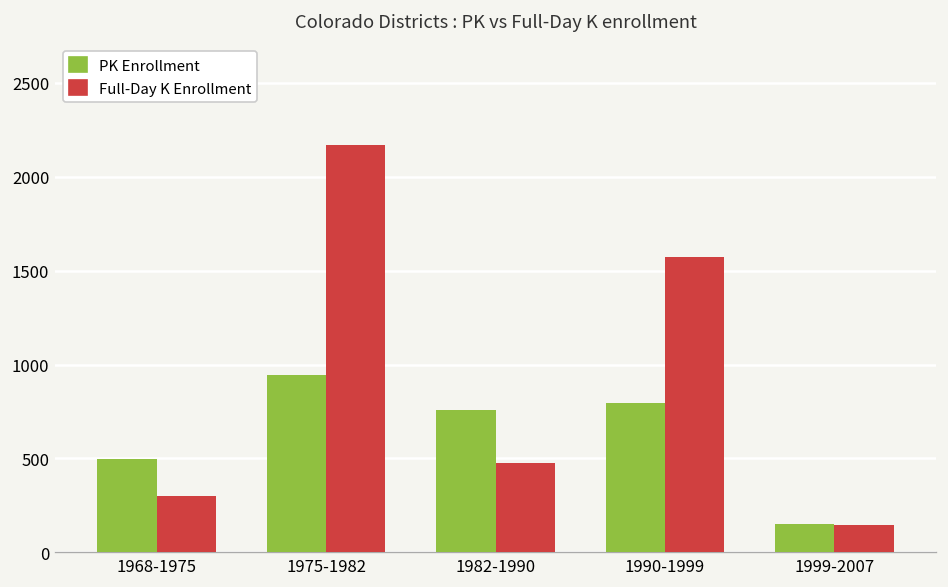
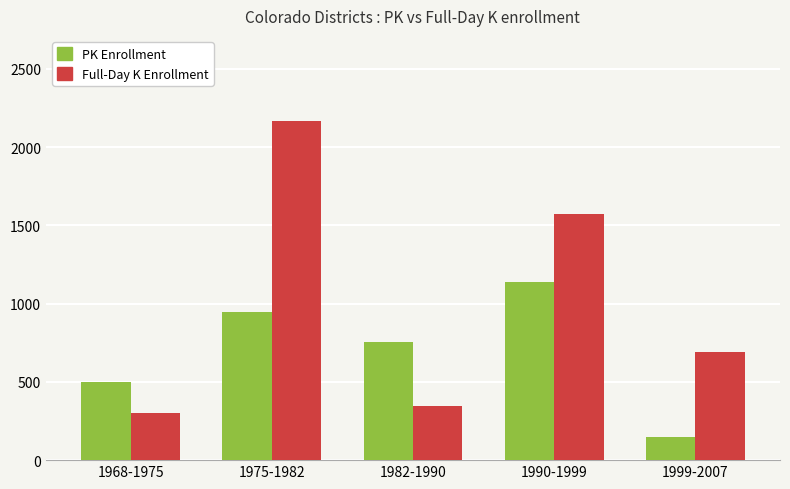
  {
    "PK Enrollment": {
      "1968-1975": 500,
      "1975-1982": 940,
      "1982-1990": 760,
-     "1990-1999": 800,
+     "1990-1999": 1140,
      "1999-2007": 150
    },
    "Full-Day K Enrollment": {
      "1968-1975": 300,
      "1975-1982": 2170,
-     "1982-1990": 470,
+     "1982-1990": 340,
      "1990-1999": 1570,
-     "1999-2007": 150
+     "1999-2007": 690
    }
  }
